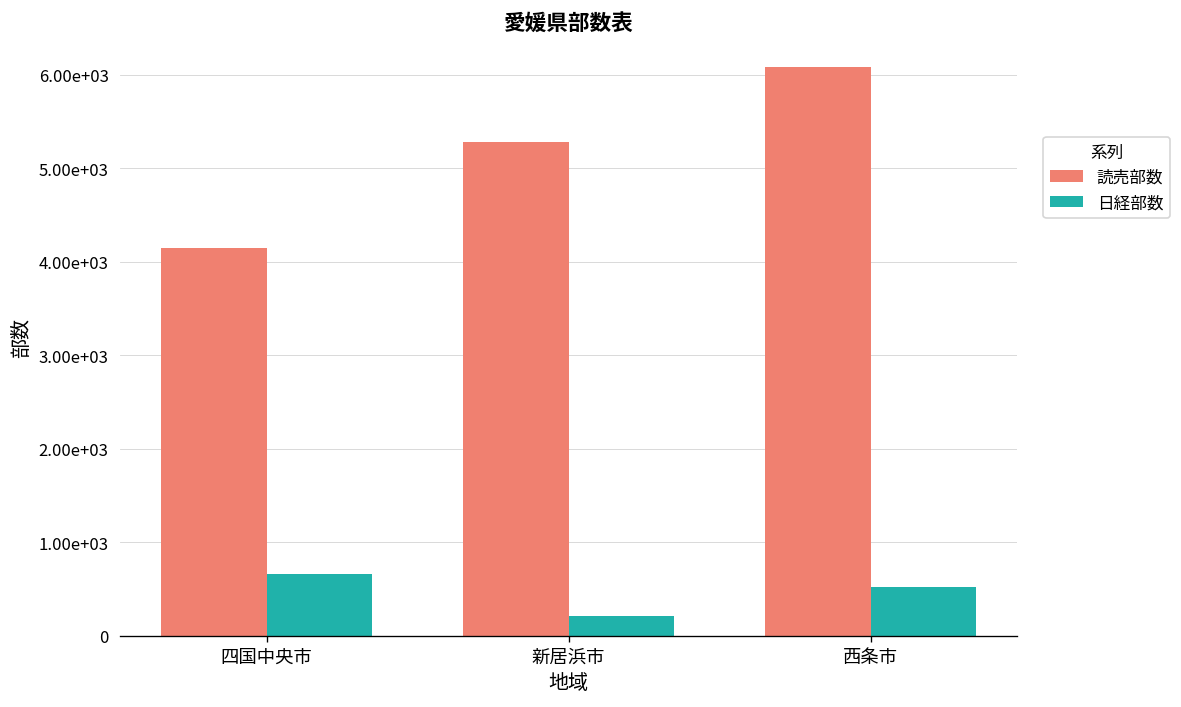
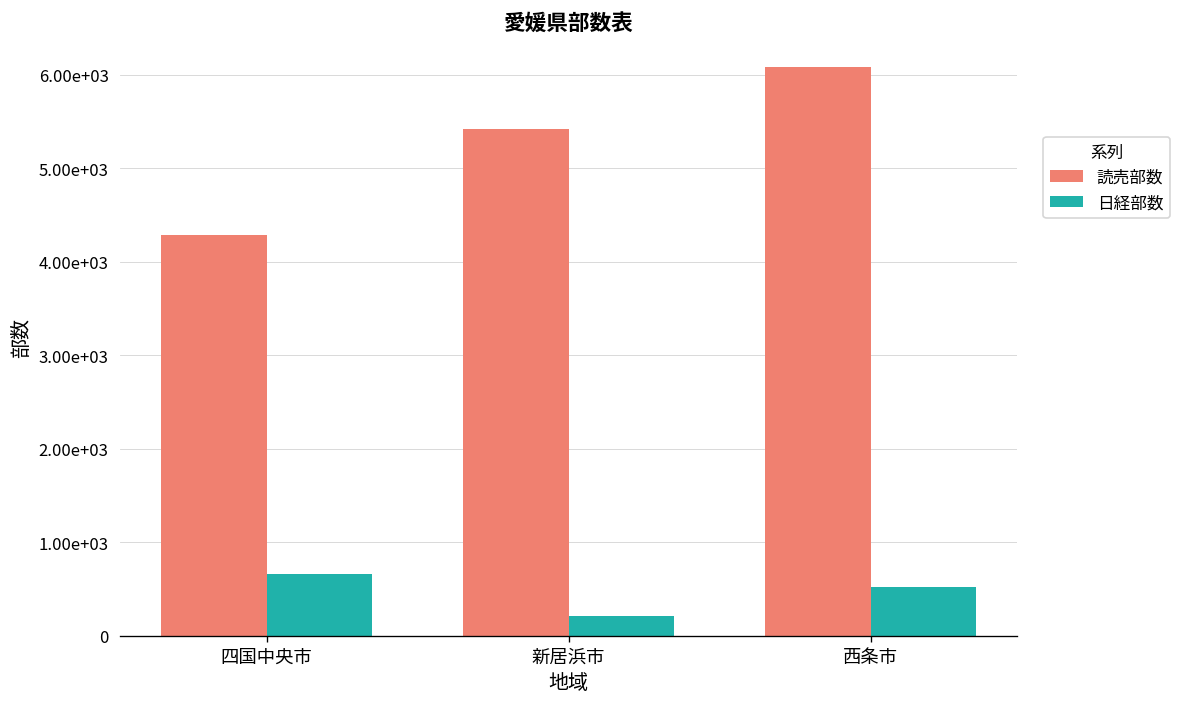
  {
    "読売部数": {
-     "四国中央市": 4200,
-     "新居浜市": 5300,
+     "四国中央市": 4300,
+     "新居浜市": 5400,
      "西条市": 6100
    },
    "日経部数": {
      "四国中央市": 700,
      "新居浜市": 200,
      "西条市": 500
    }
  }
